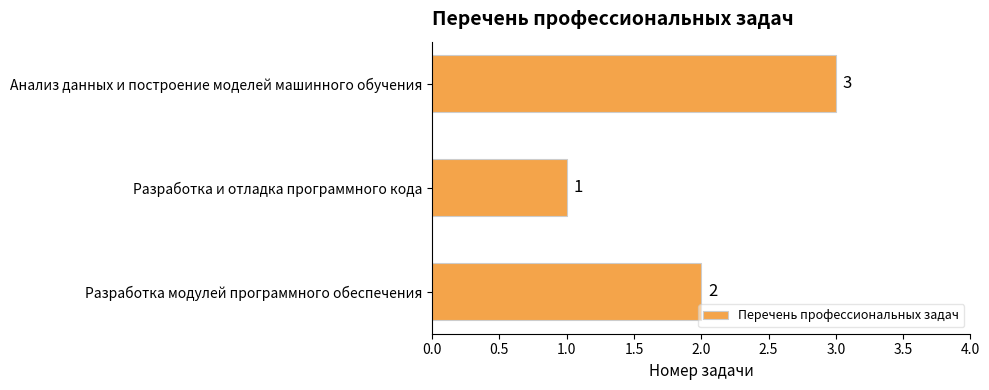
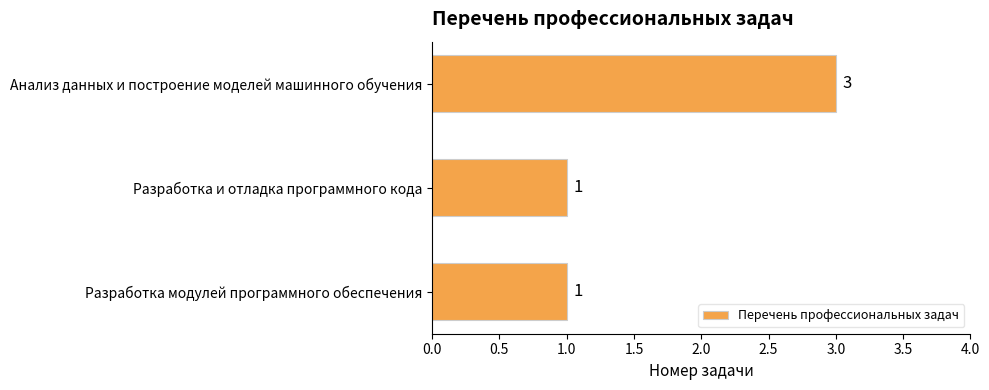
  {
    "Анализ данных и построение моделей машинного обучения": 3,
    "Разработка и отладка программного кода": 1,
-   "Разработка модулей программного обеспечения": 2
+   "Разработка модулей программного обеспечения": 1
  }
